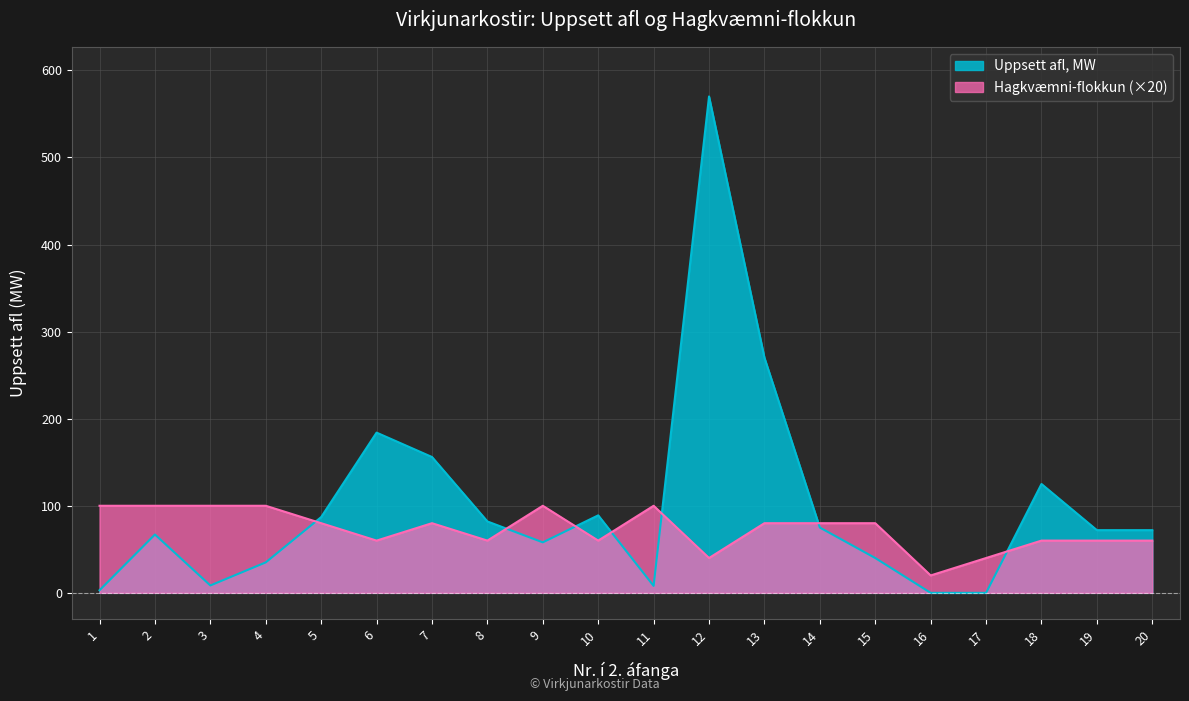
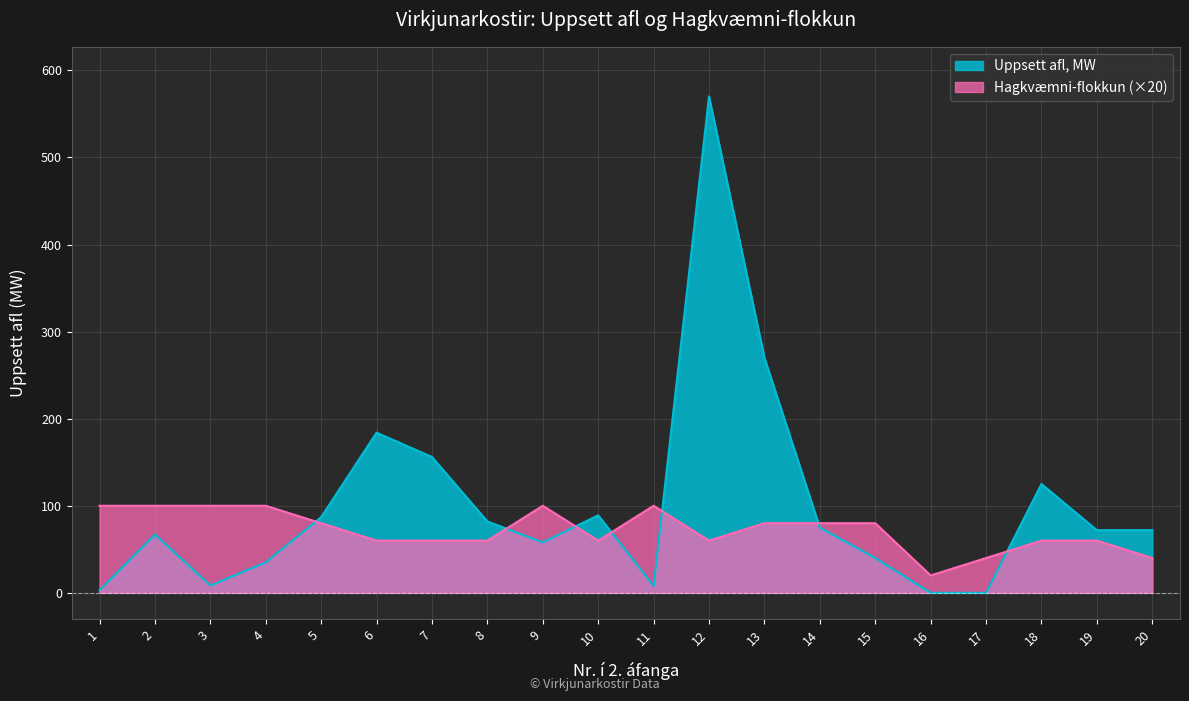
  {
    "Uppsett afl, MW": {
      "1": 0,
      "2": 70,
      "3": 10,
      "4": 40,
      "5": 90,
      "6": 180,
      "7": 160,
      "8": 80,
      "9": 60,
      "10": 90,
      "11": 10,
      "12": 570,
      "13": 270,
      "14": 80,
      "15": 40,
      "16": 0,
      "17": 0,
      "18": 130,
      "19": 70,
      "20": 70
    },
    "Hagkvæmni-flokkun (×20)": {
      "1": 100,
      "2": 100,
      "3": 100,
      "4": 100,
      "5": 80,
      "6": 60,
-     "7": 80,
+     "7": 60,
      "8": 60,
      "9": 100,
      "10": 60,
      "11": 100,
-     "12": 40,
+     "12": 60,
      "13": 80,
      "14": 80,
      "15": 80,
      "16": 20,
      "17": 40,
      "18": 60,
      "19": 60,
-     "20": 60
+     "20": 40
    }
  }
